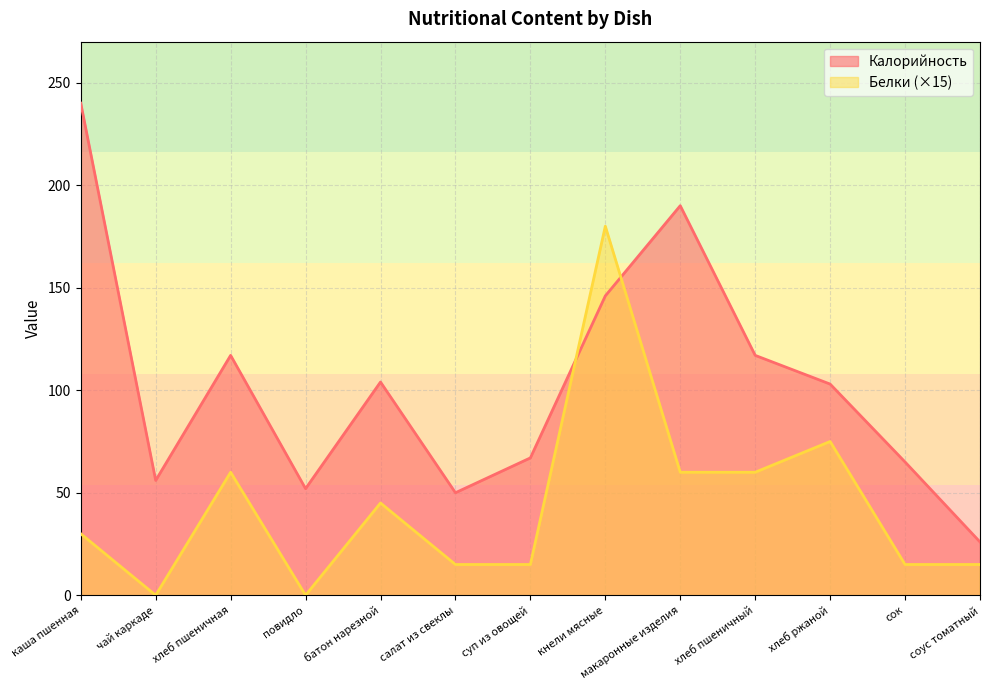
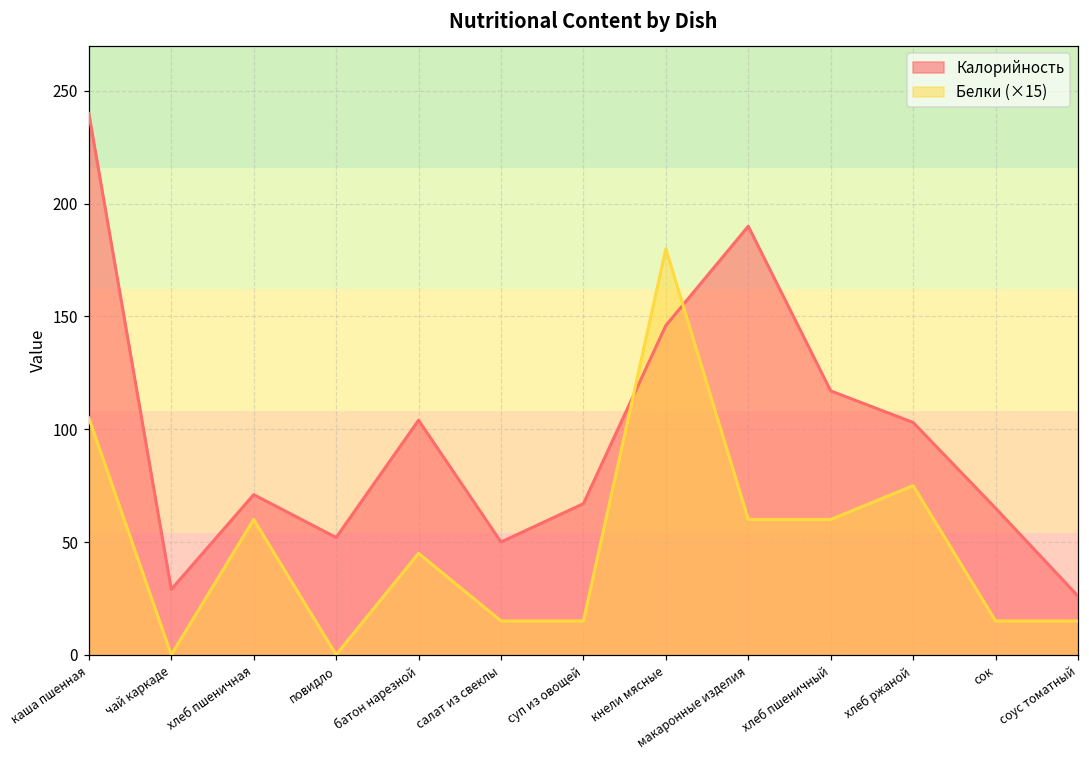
  {
    "Калорийность": {
      "каша пшенная": 240,
-     "чай каркаде": 56,
-     "хлеб пшеничная": 117,
+     "чай каркаде": 29,
+     "хлеб пшеничная": 71,
      "повидло": 52,
      "батон нарезной": 104,
      "салат из свеклы": 50,
      "суп из овощей": 67,
      "кнели мясные": 146,
      "макаронные изделия": 190,
      "хлеб пшеничный": 117,
      "хлеб ржаной": 103,
      "сок": 65,
      "соус томатный": 26
    },
    "Белки (×15)": {
-     "каша пшенная": 30,
+     "каша пшенная": 105,
      "чай каркаде": 0,
      "хлеб пшеничная": 60,
      "повидло": 0,
      "батон нарезной": 45,
      "салат из свеклы": 15,
      "суп из овощей": 15,
      "кнели мясные": 180,
      "макаронные изделия": 60,
      "хлеб пшеничный": 60,
      "хлеб ржаной": 75,
      "сок": 15,
      "соус томатный": 15
    }
  }
